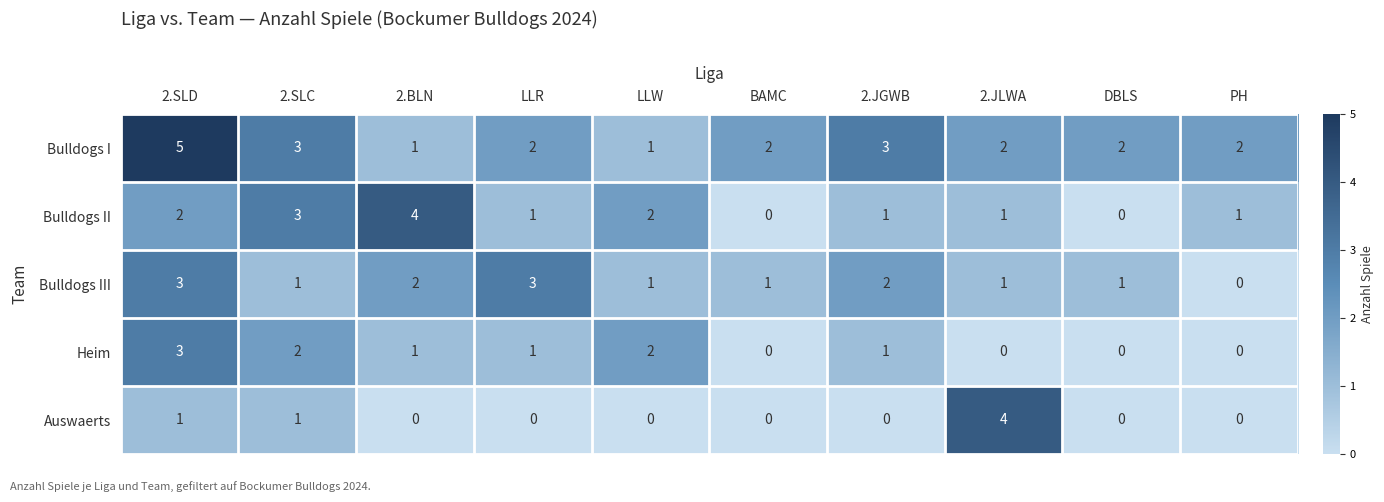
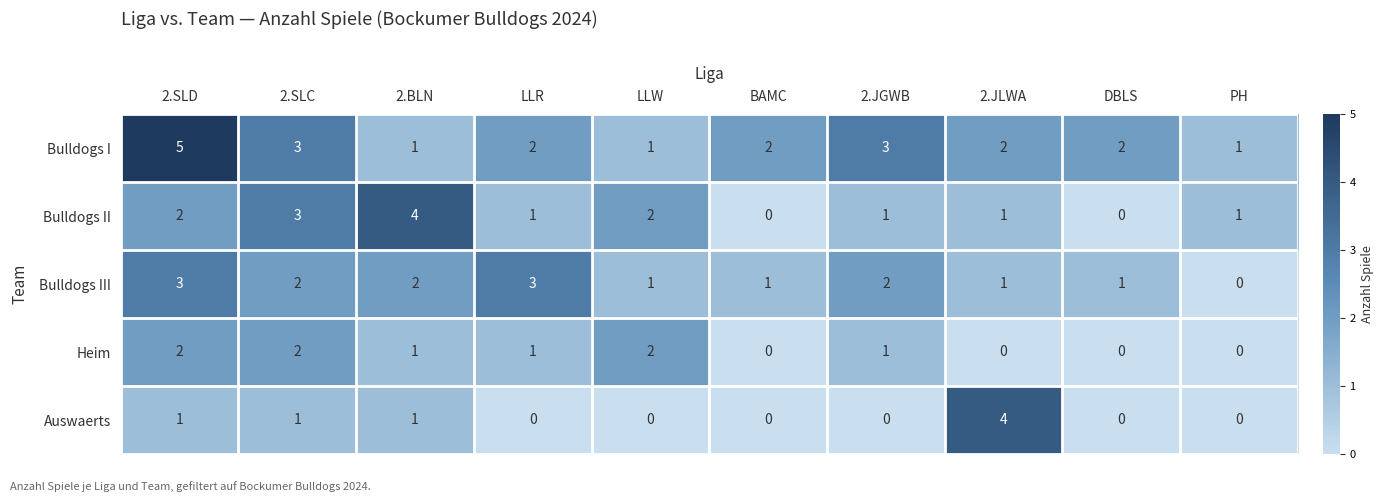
  {
    "Bulldogs I": {
      "2.SLD": 5,
      "2.SLC": 3,
      "2.BLN": 1,
      "LLR": 2,
      "LLW": 1,
      "BAMC": 2,
      "2.JGWB": 3,
      "2.JLWA": 2,
      "DBLS": 2,
-     "PH": 2
+     "PH": 1
    },
    "Bulldogs II": {
      "2.SLD": 2,
      "2.SLC": 3,
      "2.BLN": 4,
      "LLR": 1,
      "LLW": 2,
      "BAMC": 0,
      "2.JGWB": 1,
      "2.JLWA": 1,
      "DBLS": 0,
      "PH": 1
    },
    "Bulldogs III": {
      "2.SLD": 3,
-     "2.SLC": 1,
+     "2.SLC": 2,
      "2.BLN": 2,
      "LLR": 3,
      "LLW": 1,
      "BAMC": 1,
      "2.JGWB": 2,
      "2.JLWA": 1,
      "DBLS": 1,
      "PH": 0
    },
    "Heim": {
-     "2.SLD": 3,
+     "2.SLD": 2,
      "2.SLC": 2,
      "2.BLN": 1,
      "LLR": 1,
      "LLW": 2,
      "BAMC": 0,
      "2.JGWB": 1,
      "2.JLWA": 0,
      "DBLS": 0,
      "PH": 0
    },
    "Auswaerts": {
      "2.SLD": 1,
      "2.SLC": 1,
-     "2.BLN": 0,
+     "2.BLN": 1,
      "LLR": 0,
      "LLW": 0,
      "BAMC": 0,
      "2.JGWB": 0,
      "2.JLWA": 4,
      "DBLS": 0,
      "PH": 0
    }
  }
